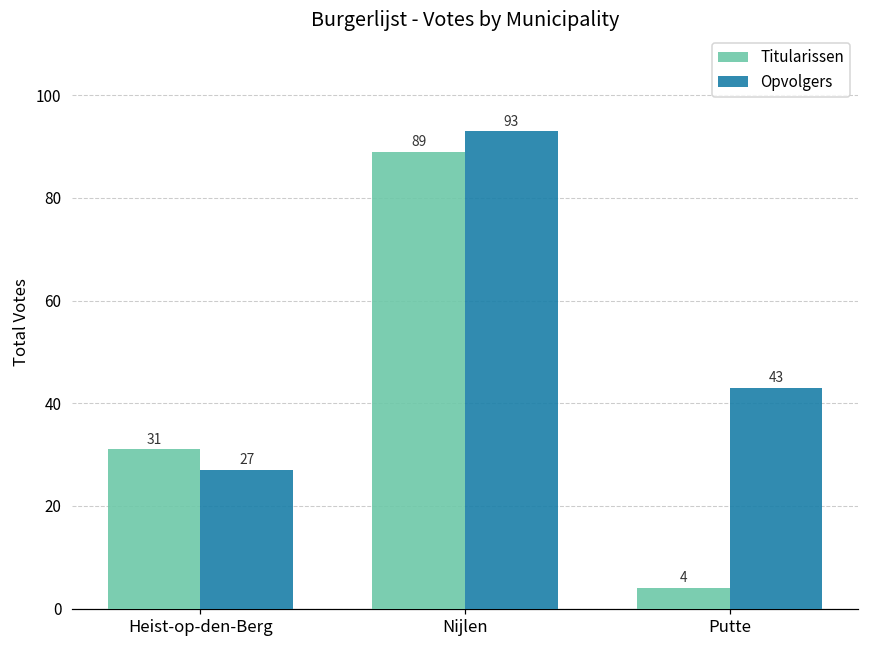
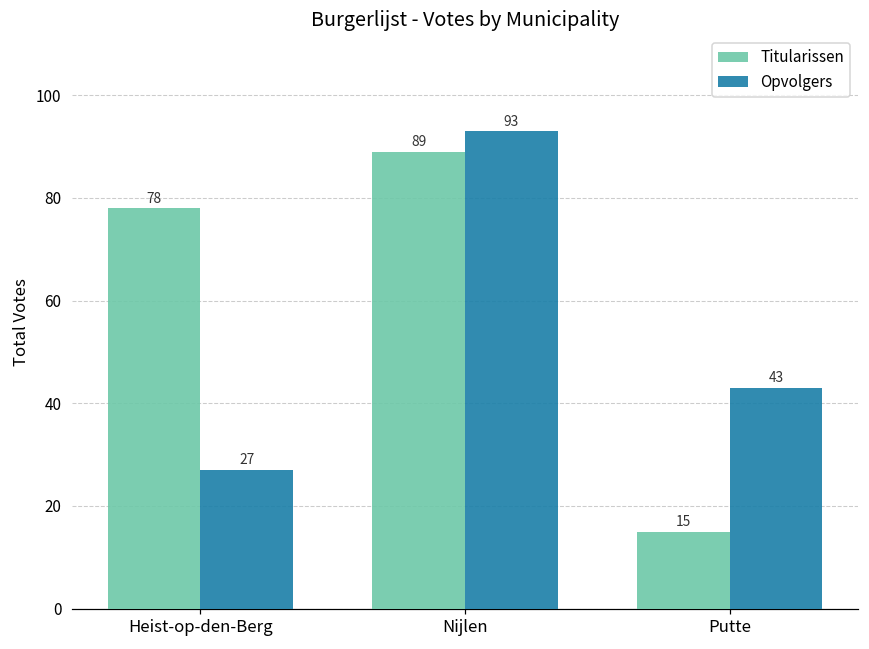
  {
    "Titularissen": {
-     "Heist-op-den-Berg": 31,
+     "Heist-op-den-Berg": 78,
      "Nijlen": 89,
-     "Putte": 4
+     "Putte": 15
    },
    "Opvolgers": {
      "Heist-op-den-Berg": 27,
      "Nijlen": 93,
      "Putte": 43
    }
  }
